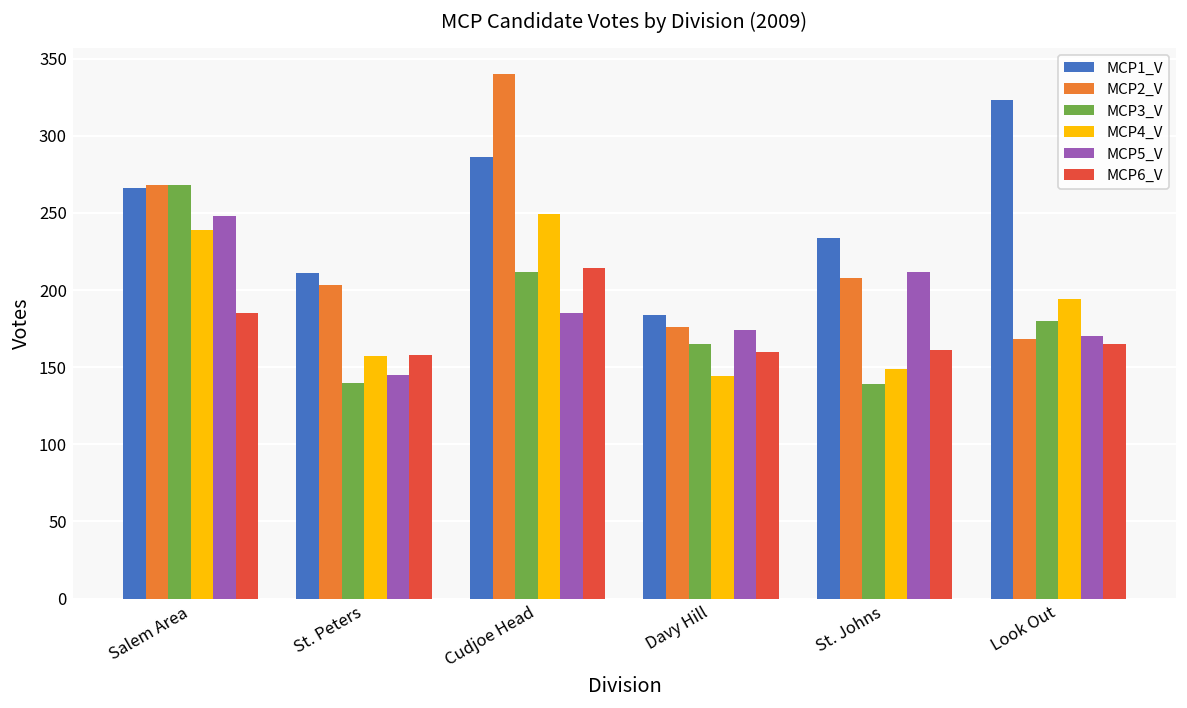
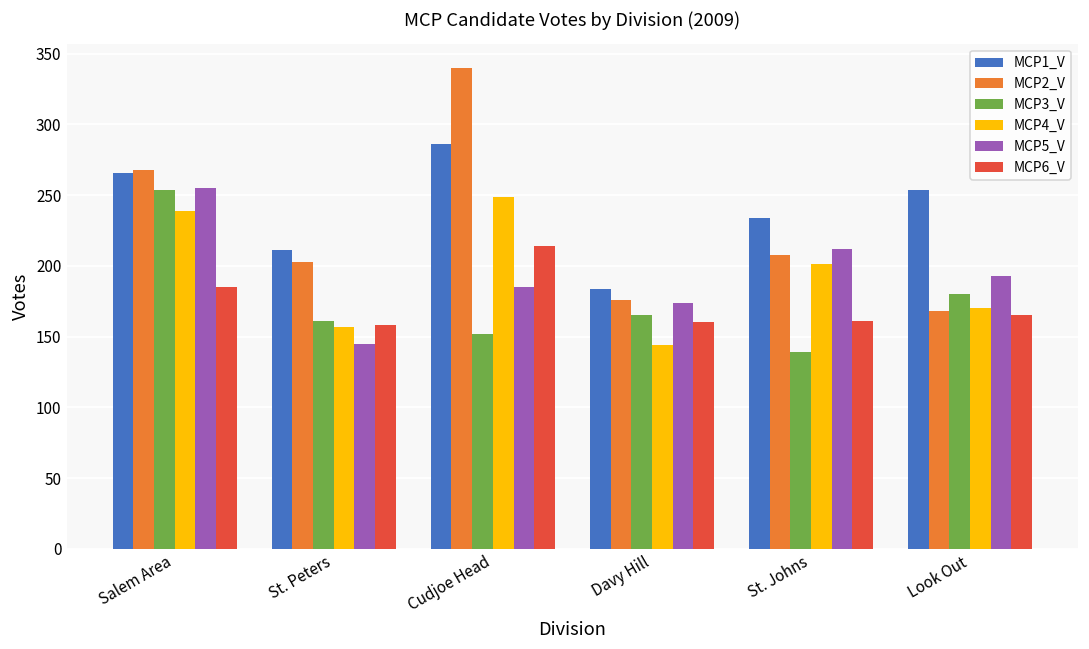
  {
    "MCP1_V": {
      "Salem Area": 266,
      "St. Peters": 211,
      "Cudjoe Head": 286,
      "Davy Hill": 184,
      "St. Johns": 234,
-     "Look Out": 323
+     "Look Out": 254
    },
    "MCP3_V": {
-     "Salem Area": 268,
-     "St. Peters": 140,
-     "Cudjoe Head": 212,
+     "Salem Area": 254,
+     "St. Peters": 161,
+     "Cudjoe Head": 152,
      "Davy Hill": 165,
      "St. Johns": 139,
      "Look Out": 180
    },
    "MCP4_V": {
      "Salem Area": 239,
      "St. Peters": 157,
      "Cudjoe Head": 249,
      "Davy Hill": 144,
-     "St. Johns": 149,
-     "Look Out": 194
+     "St. Johns": 201,
+     "Look Out": 170
    },
    "MCP5_V": {
-     "Salem Area": 248,
+     "Salem Area": 255,
      "St. Peters": 145,
      "Cudjoe Head": 185,
      "Davy Hill": 174,
      "St. Johns": 212,
-     "Look Out": 170
+     "Look Out": 193
    }
  }
